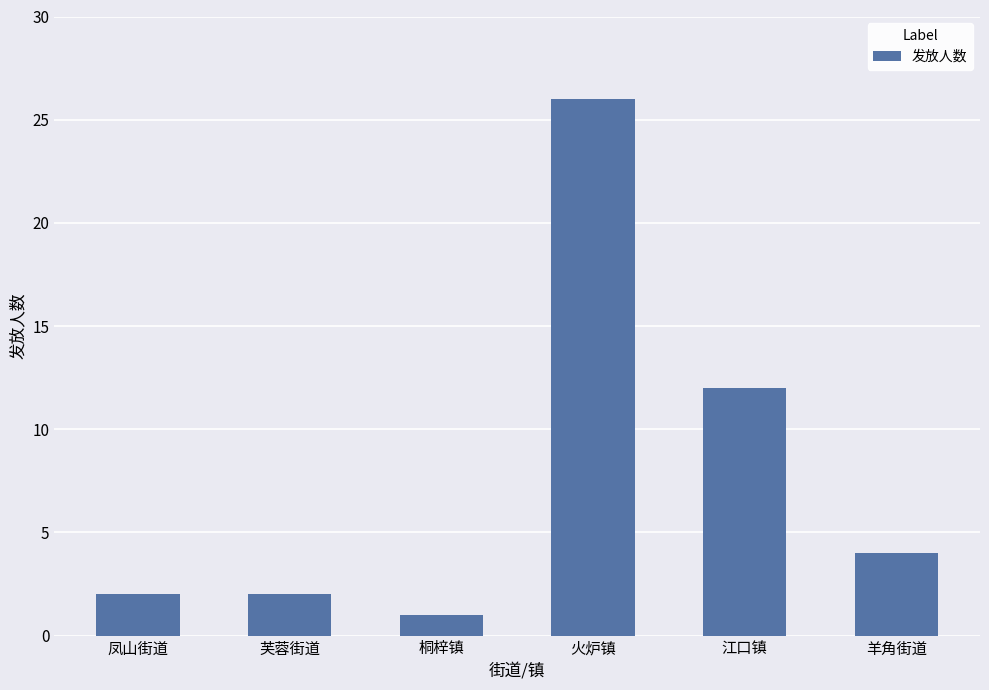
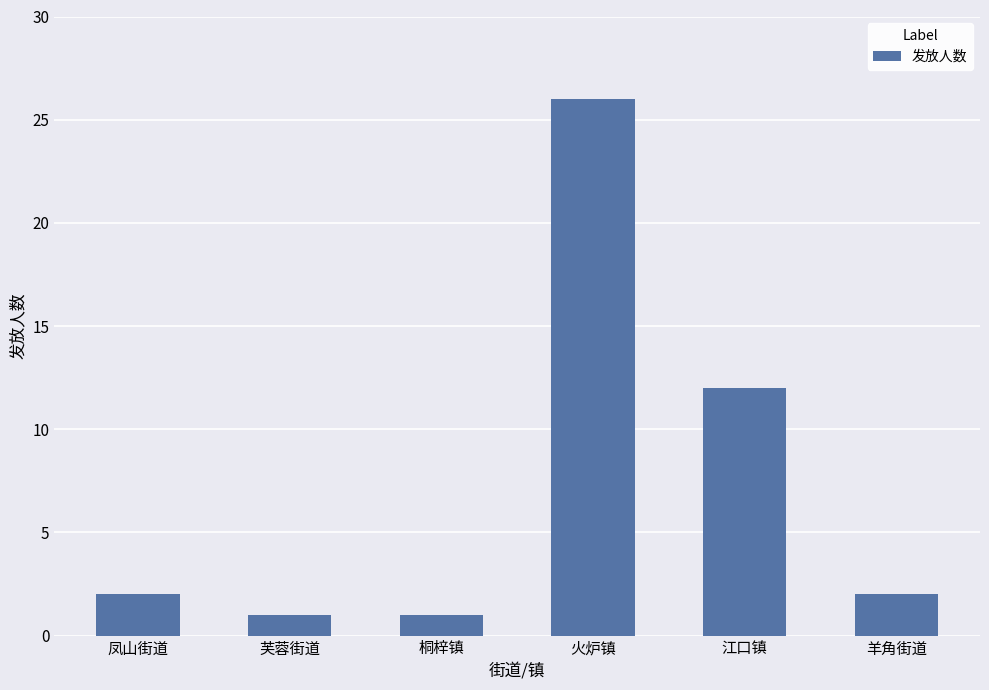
  {
    "凤山街道": 2,
-   "芙蓉街道": 2,
+   "芙蓉街道": 1,
    "桐梓镇": 1,
    "火炉镇": 26,
    "江口镇": 12,
-   "羊角街道": 4
+   "羊角街道": 2
  }
